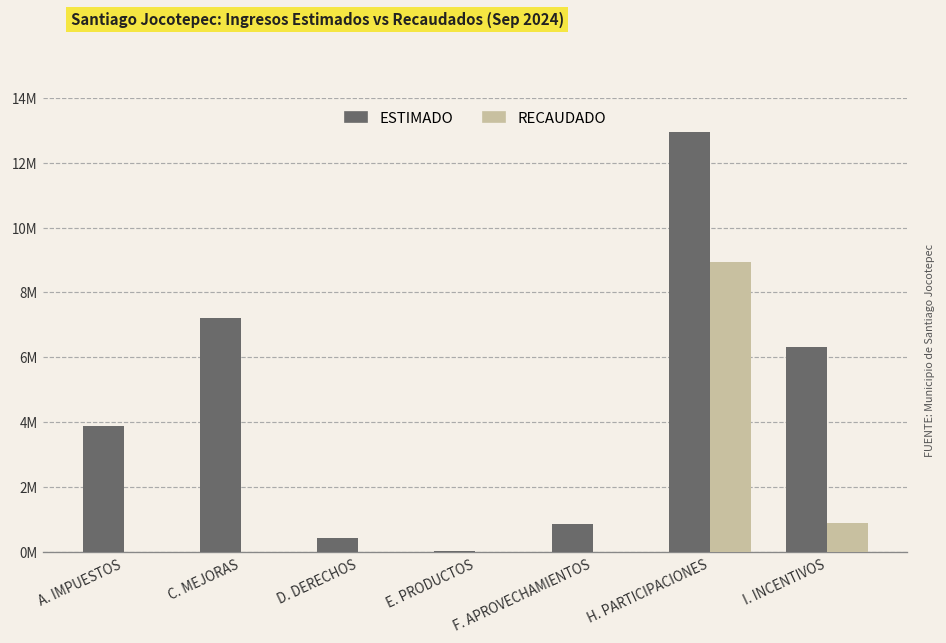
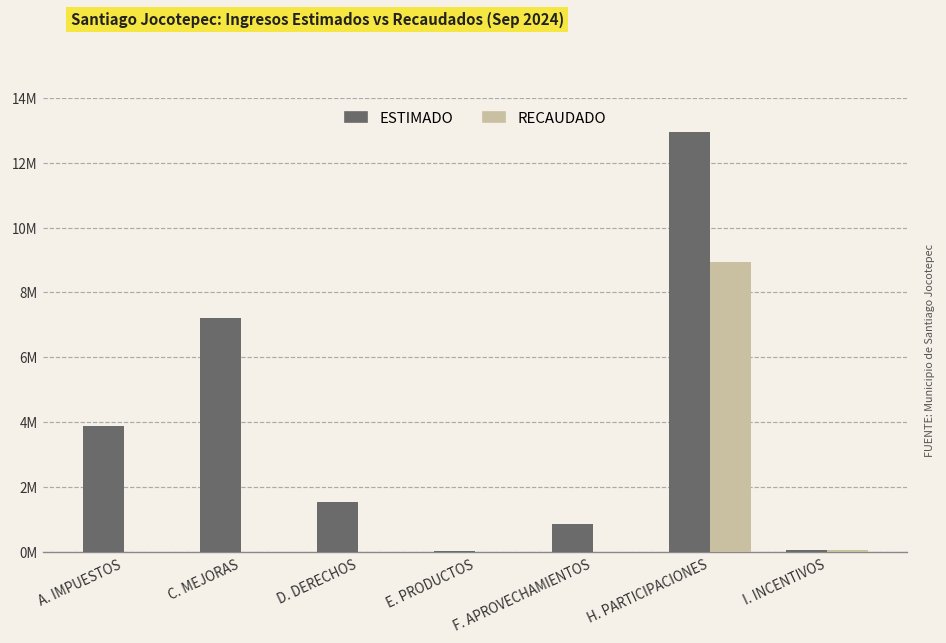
  {
    "ESTIMADO": {
      "A. IMPUESTOS": 3900000,
      "C. MEJORAS": 7200000,
-     "D. DERECHOS": 400000,
+     "D. DERECHOS": 1500000,
      "F. APROVECHAMIENTOS": 800000,
      "H. PARTICIPACIONES": 13000000,
-     "I. INCENTIVOS": 6300000
+     "I. INCENTIVOS": 100000
    },
    "RECAUDADO": {
      "A. IMPUESTOS": 0,
      "C. MEJORAS": 0,
      "D. DERECHOS": 0,
      "F. APROVECHAMIENTOS": 0,
      "H. PARTICIPACIONES": 8900000,
-     "I. INCENTIVOS": 900000
+     "I. INCENTIVOS": 100000
    }
  }
